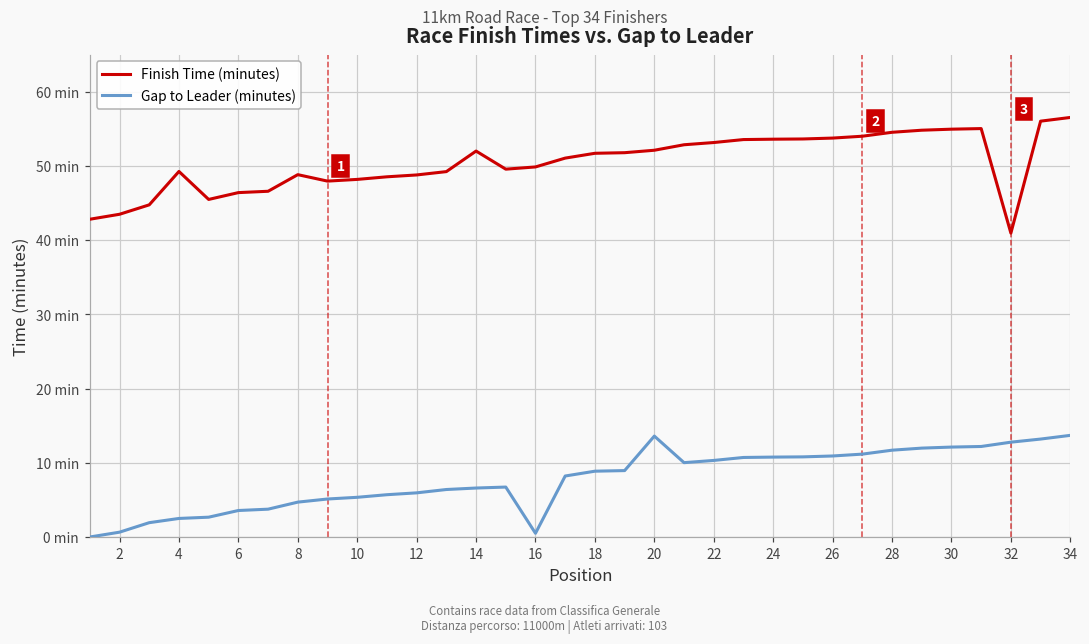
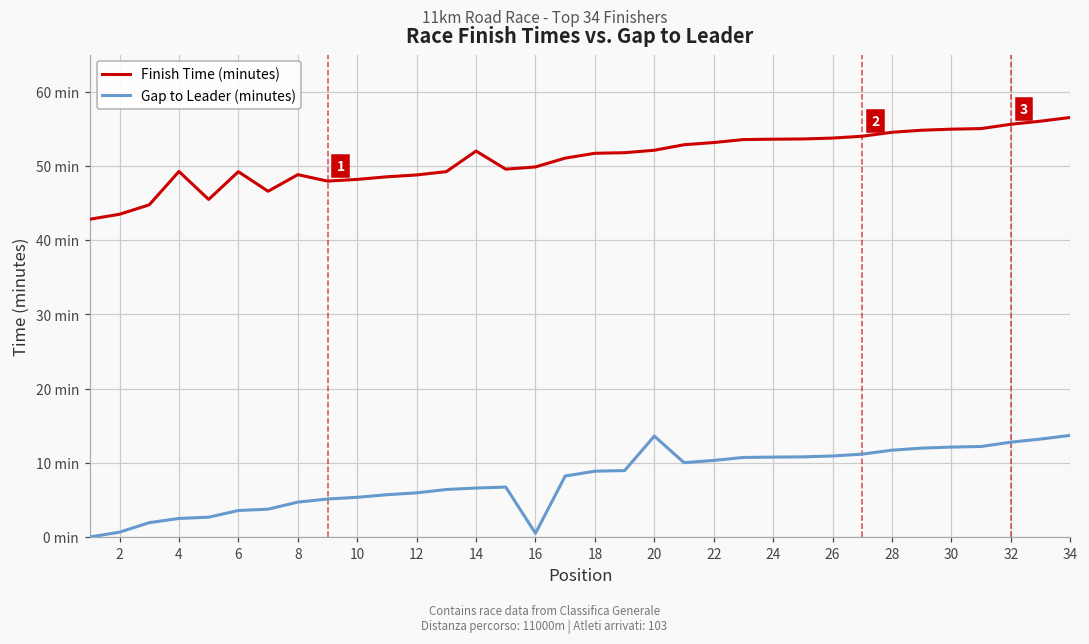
  {
    "Finish Time (minutes)": {
      "2": "44 min",
      "4": "49 min",
-     "6": "46 min",
+     "6": "49 min",
      "8": "49 min",
      "10": "48 min",
      "12": "49 min",
      "14": "52 min",
      "16": "50 min",
      "18": "52 min",
      "20": "52 min",
      "22": "53 min",
      "24": "54 min",
      "26": "54 min",
      "28": "55 min",
      "30": "55 min",
-     "32": "41 min",
+     "32": "56 min",
      "34": "57 min"
    },
    "Gap to Leader (minutes)": {
      "2": "1 min",
      "4": "3 min",
      "6": "4 min",
      "8": "5 min",
      "10": "5 min",
      "12": "6 min",
      "14": "7 min",
      "16": "1 min",
      "18": "9 min",
      "20": "14 min",
      "22": "10 min",
      "24": "11 min",
      "26": "11 min",
      "28": "12 min",
      "30": "12 min",
      "32": "13 min",
      "34": "14 min"
    }
  }
